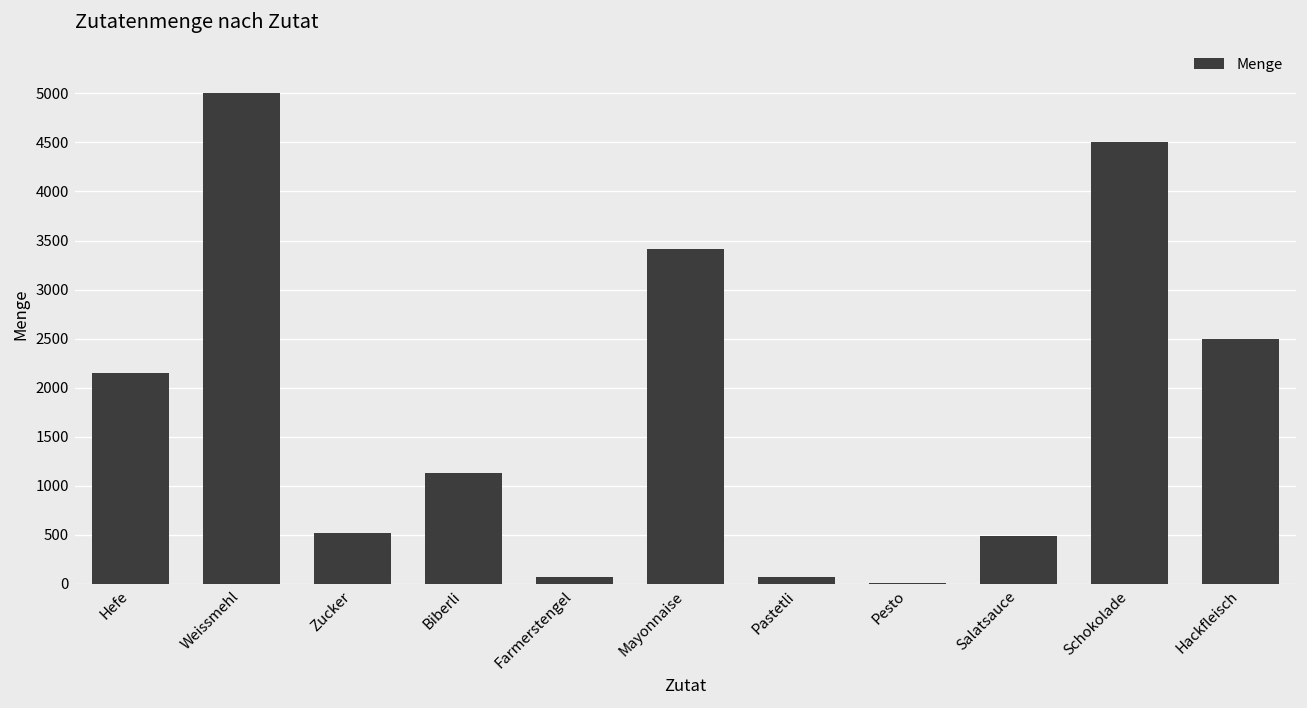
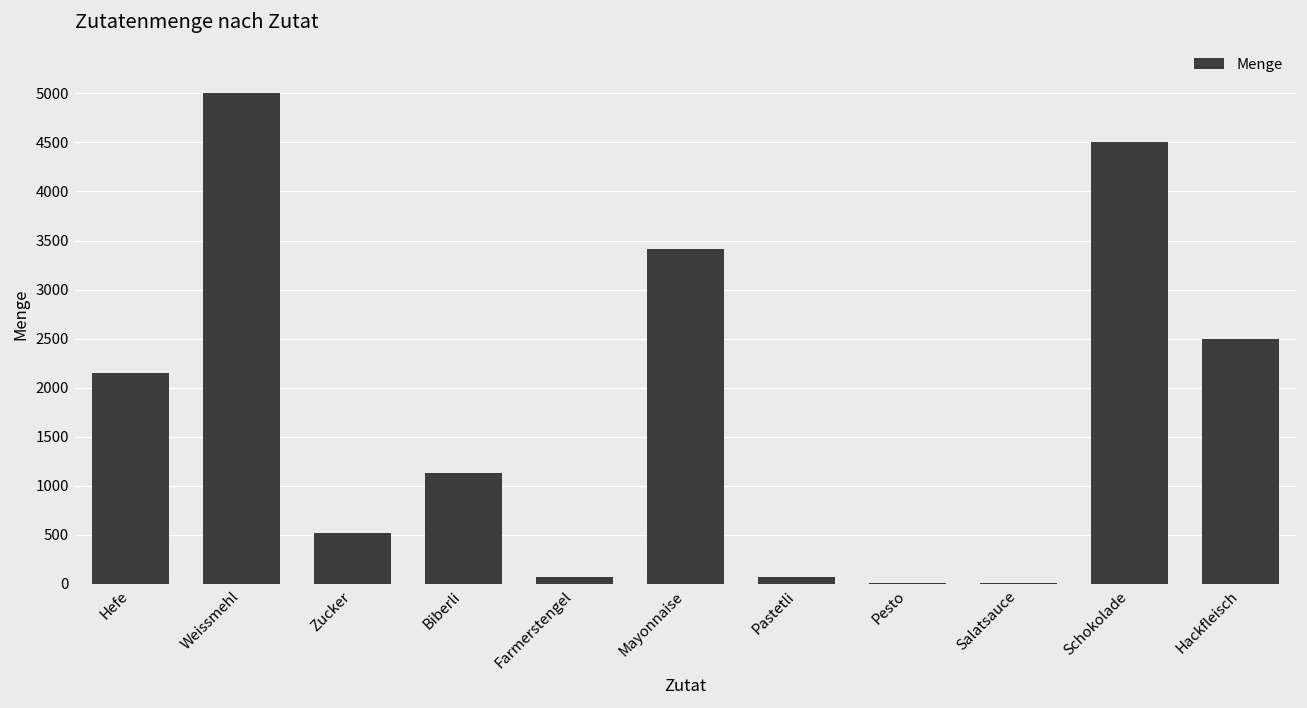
  {
    "Hefe": 2100,
    "Weissmehl": 5000,
    "Zucker": 500,
    "Biberli": 1100,
    "Farmerstengel": 100,
    "Mayonnaise": 3400,
    "Pastetli": 100,
-   "Salatsauce": 500,
+   "Salatsauce": 0,
    "Schokolade": 4500,
    "Hackfleisch": 2500
  }
